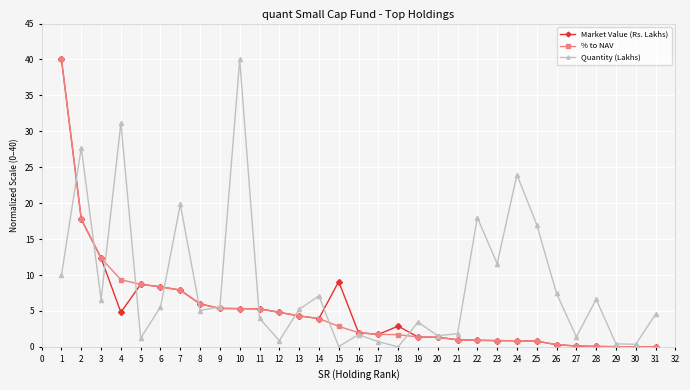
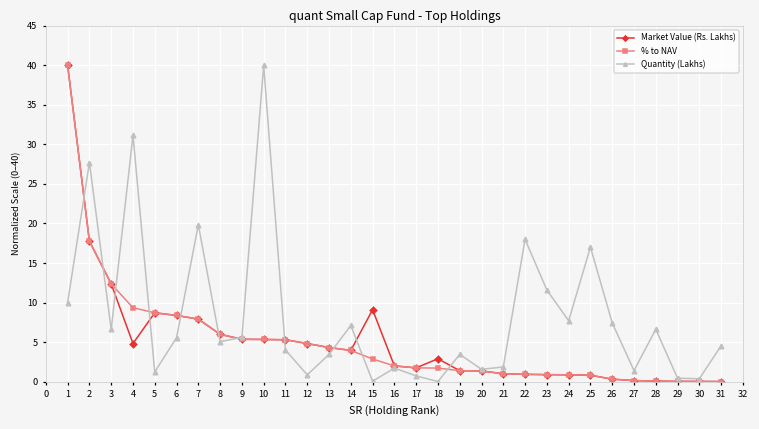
  {
    "Market Value (Rs. Lakhs)": {
      "4": 5,
      "15": 9,
      "18": 3
    },
    "% to NAV": {
      "4": 9,
      "15": 3,
      "18": 2
    },
    "Quantity (Lakhs)": {
      "1": 10,
      "2": 28,
      "3": 7,
      "4": 31,
      "5": 1,
      "6": 6,
      "7": 20,
      "8": 5,
      "10": 40,
      "11": 4,
      "12": 1,
-     "13": 5,
+     "13": 3,
      "14": 7,
      "15": 0,
      "17": 1,
      "18": 0,
      "19": 3,
      "21": 2,
      "22": 18,
      "23": 12,
-     "24": 24,
+     "24": 8,
      "25": 17,
      "26": 7,
      "27": 1,
      "28": 7,
      "29": 0,
      "31": 5
    }
  }
